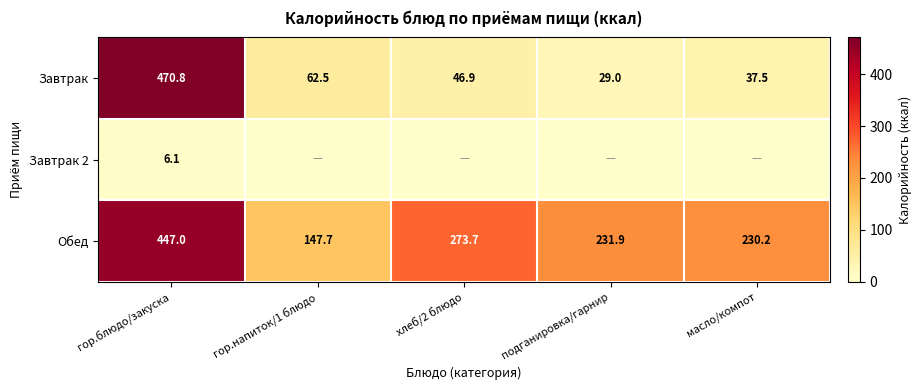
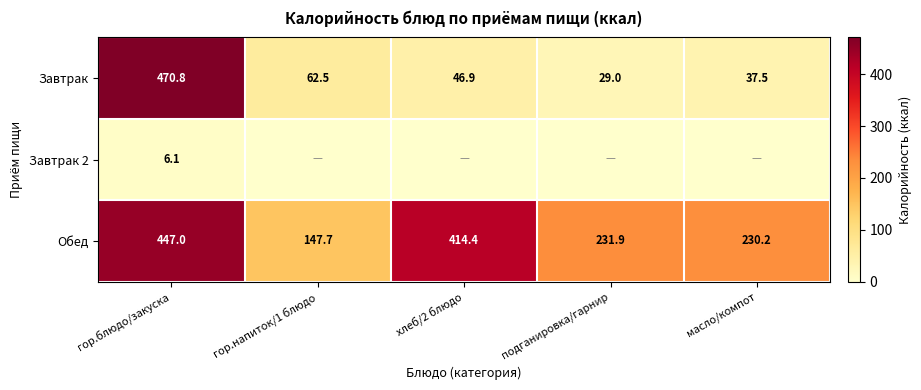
  {
    "Завтрак": {
      "гор.блюдо/закуска": 470.8,
      "гор.напиток/1 блюдо": 62.5,
      "хлеб/2 блюдо": 46.9,
      "подганировка/гарнир": 29.0,
      "масло/компот": 37.5
    },
    "Завтрак 2": {
      "гор.блюдо/закуска": 6.1
    },
    "Обед": {
      "гор.блюдо/закуска": 447.0,
      "гор.напиток/1 блюдо": 147.7,
-     "хлеб/2 блюдо": 273.7,
+     "хлеб/2 блюдо": 414.4,
      "подганировка/гарнир": 231.9,
      "масло/компот": 230.2
    }
  }
